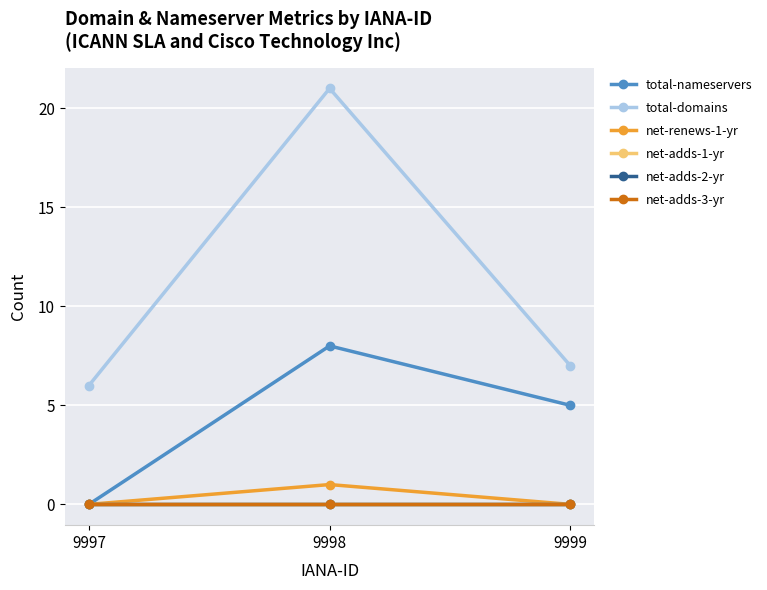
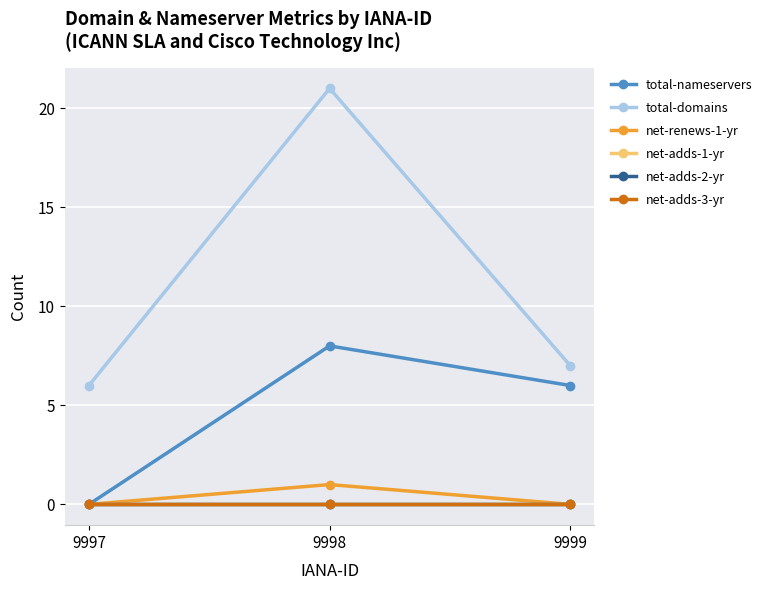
  {
    "total-nameservers": {
      "9998": 8,
-     "9999": 5
+     "9999": 6
    },
    "total-domains": {
      "9997": 6,
      "9998": 21,
      "9999": 7
    },
    "net-renews-1-yr": {
      "9998": 1
    },
    "net-adds-3-yr": {
      "9998": 0
    }
  }
